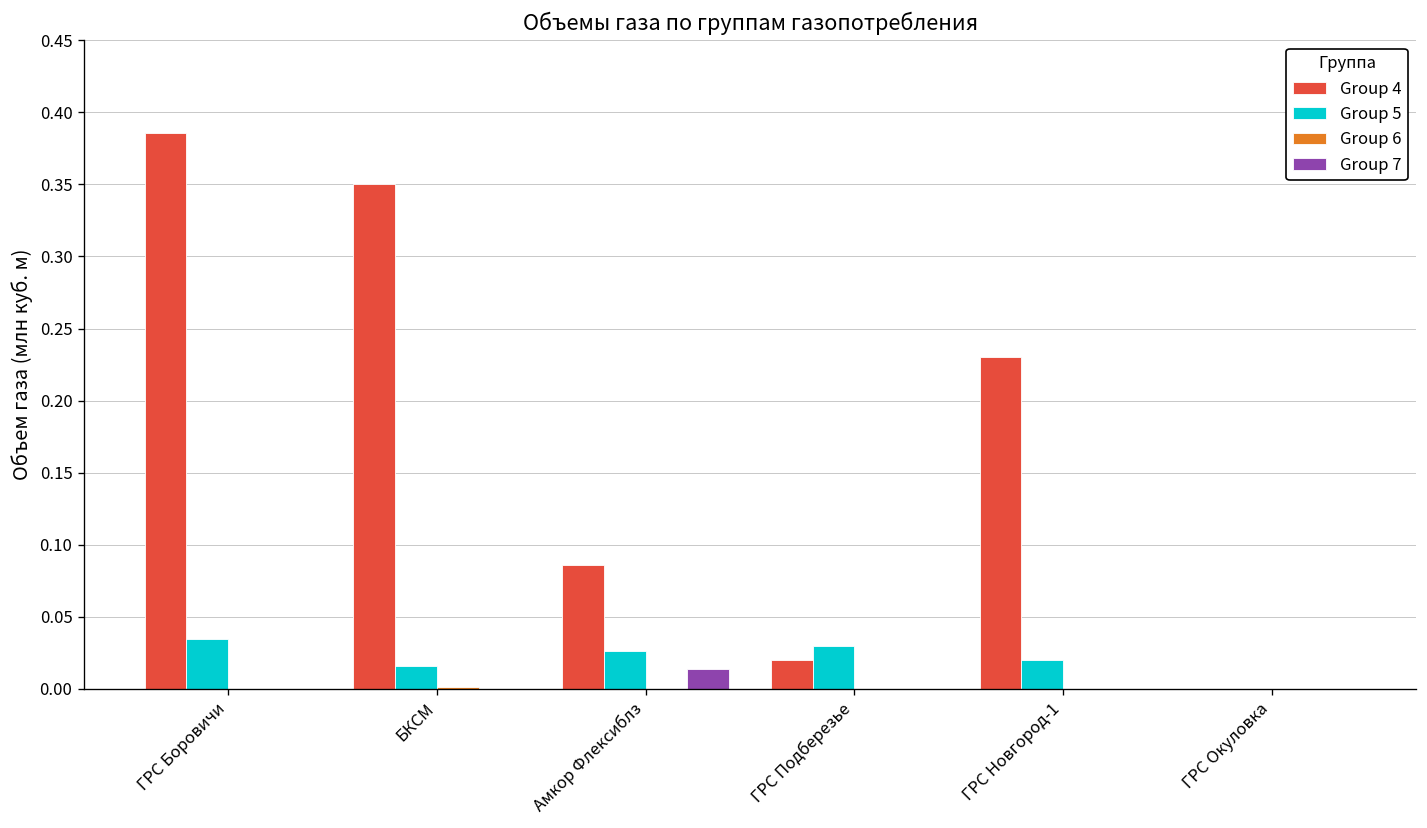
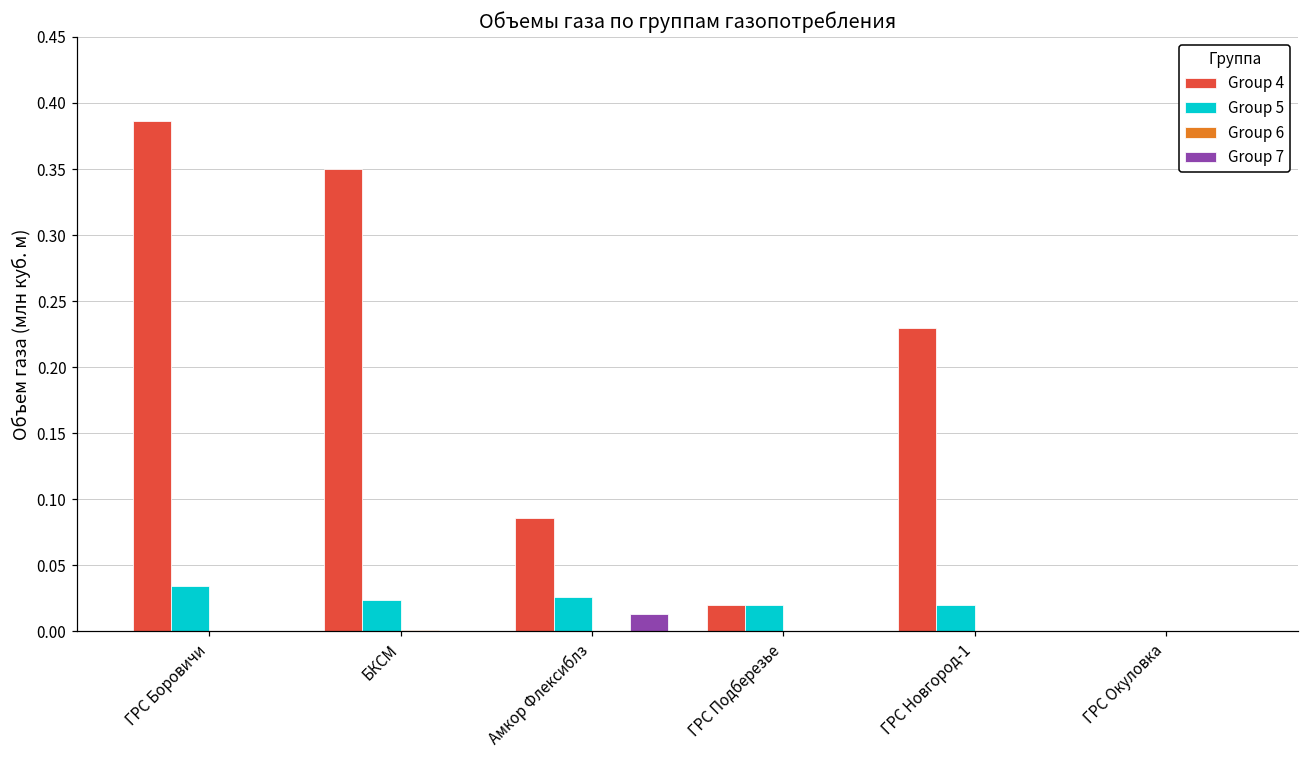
  {
    "Group 5": {
      "ГРС Боровичи": 0.034,
-     "БКСМ": 0.016,
+     "БКСМ": 0.024,
      "Амкор Флексиблз": 0.026,
-     "ГРС Подберезье": 0.03,
+     "ГРС Подберезье": 0.02,
      "ГРС Новгород-1": 0.020,
      "ГРС Окуловка": 0.000
    },
    "Group 7": {
      "ГРС Боровичи": 0.000,
      "БКСМ": 0.000,
      "Амкор Флексиблз": 0.013,
      "ГРС Подберезье": 0.000,
      "ГРС Новгород-1": 0.000,
      "ГРС Окуловка": 0.000
    }
  }
